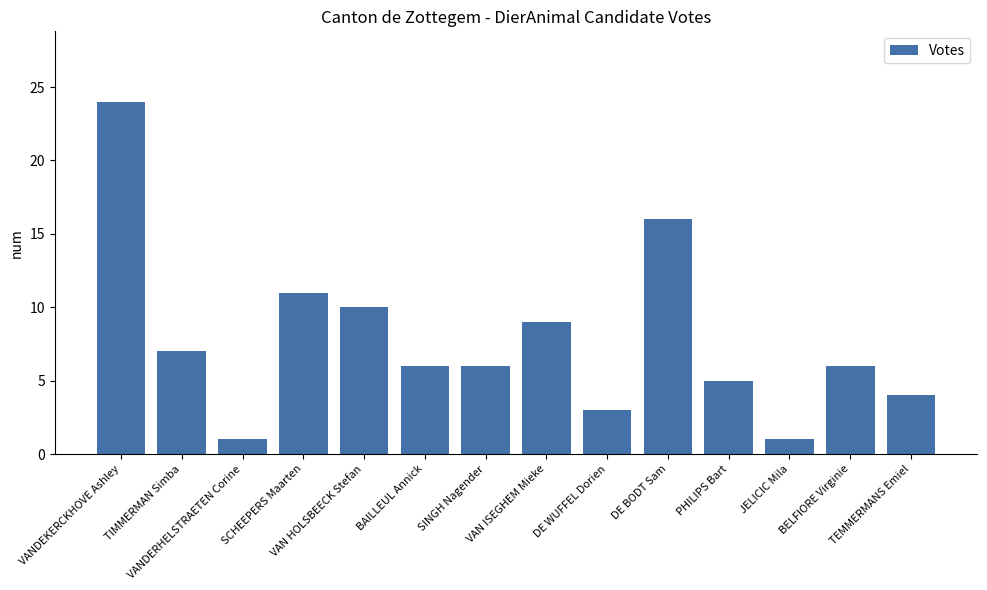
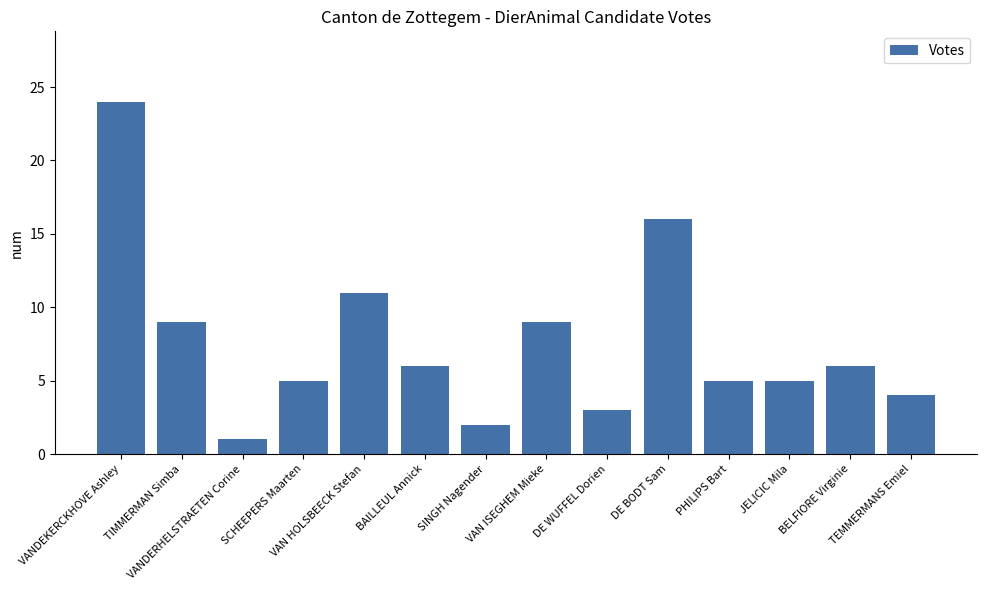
  {
    "VANDEKERCKHOVE Ashley": 24,
-   "TIMMERMAN Simba": 7,
+   "TIMMERMAN Simba": 9,
    "VANDERHELSTRAETEN Corine": 1,
-   "SCHEEPERS Maarten": 11,
-   "VAN HOLSBEECK Stefan": 10,
+   "SCHEEPERS Maarten": 5,
+   "VAN HOLSBEECK Stefan": 11,
    "BAILLEUL Annick": 6,
-   "SINGH Nagender": 6,
+   "SINGH Nagender": 2,
    "VAN ISEGHEM Mieke": 9,
    "DE WUFFEL Dorien": 3,
    "DE BODT Sam": 16,
    "PHILIPS Bart": 5,
-   "JELICIC Mila": 1,
+   "JELICIC Mila": 5,
    "BELFIORE Virginie": 6,
    "TEMMERMANS Emiel": 4
  }
